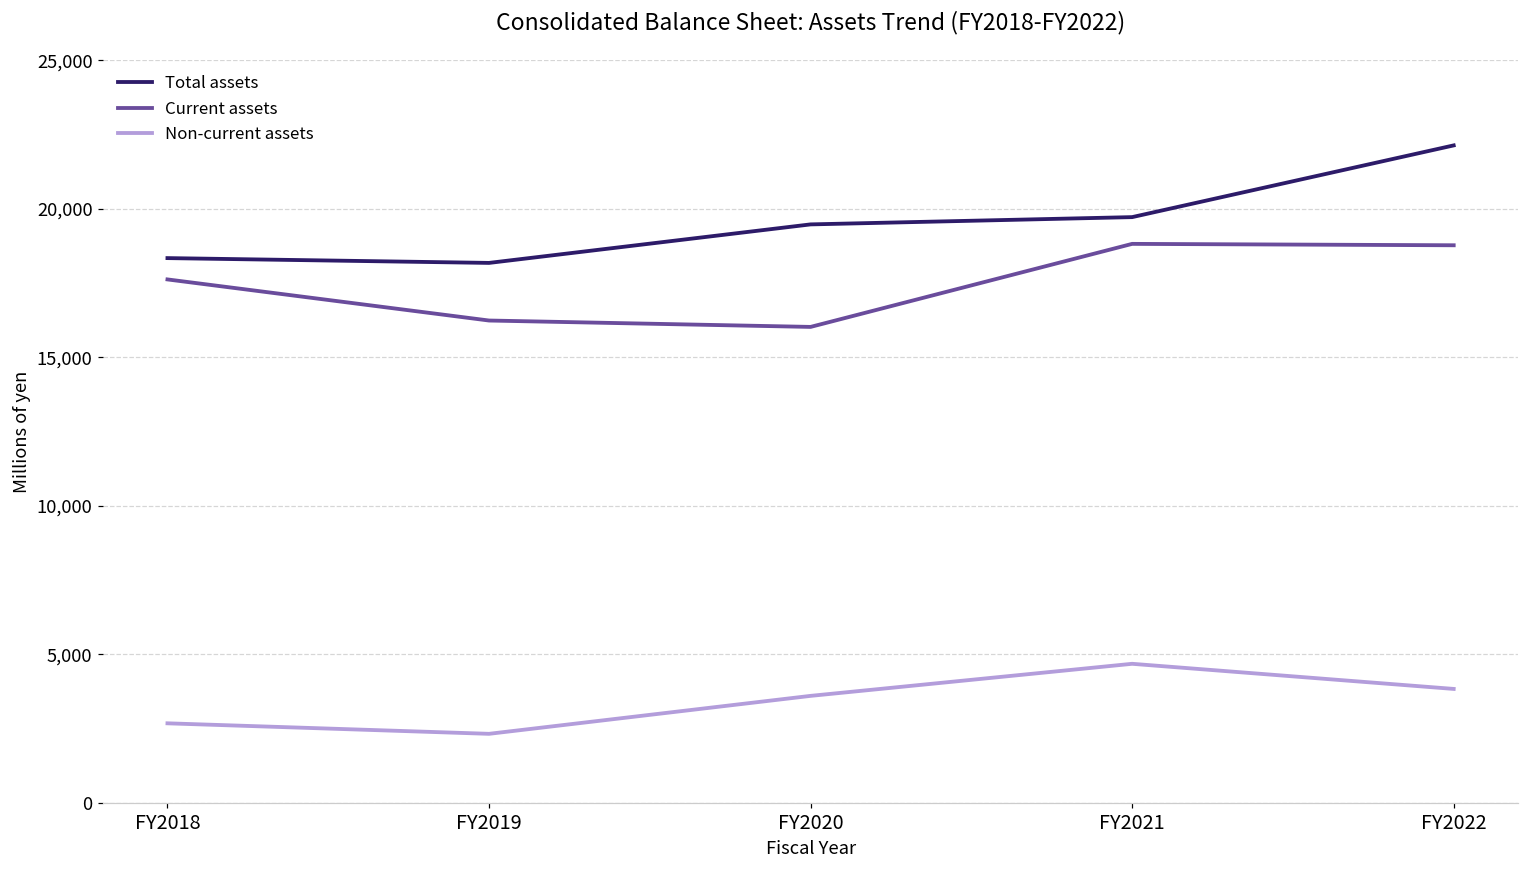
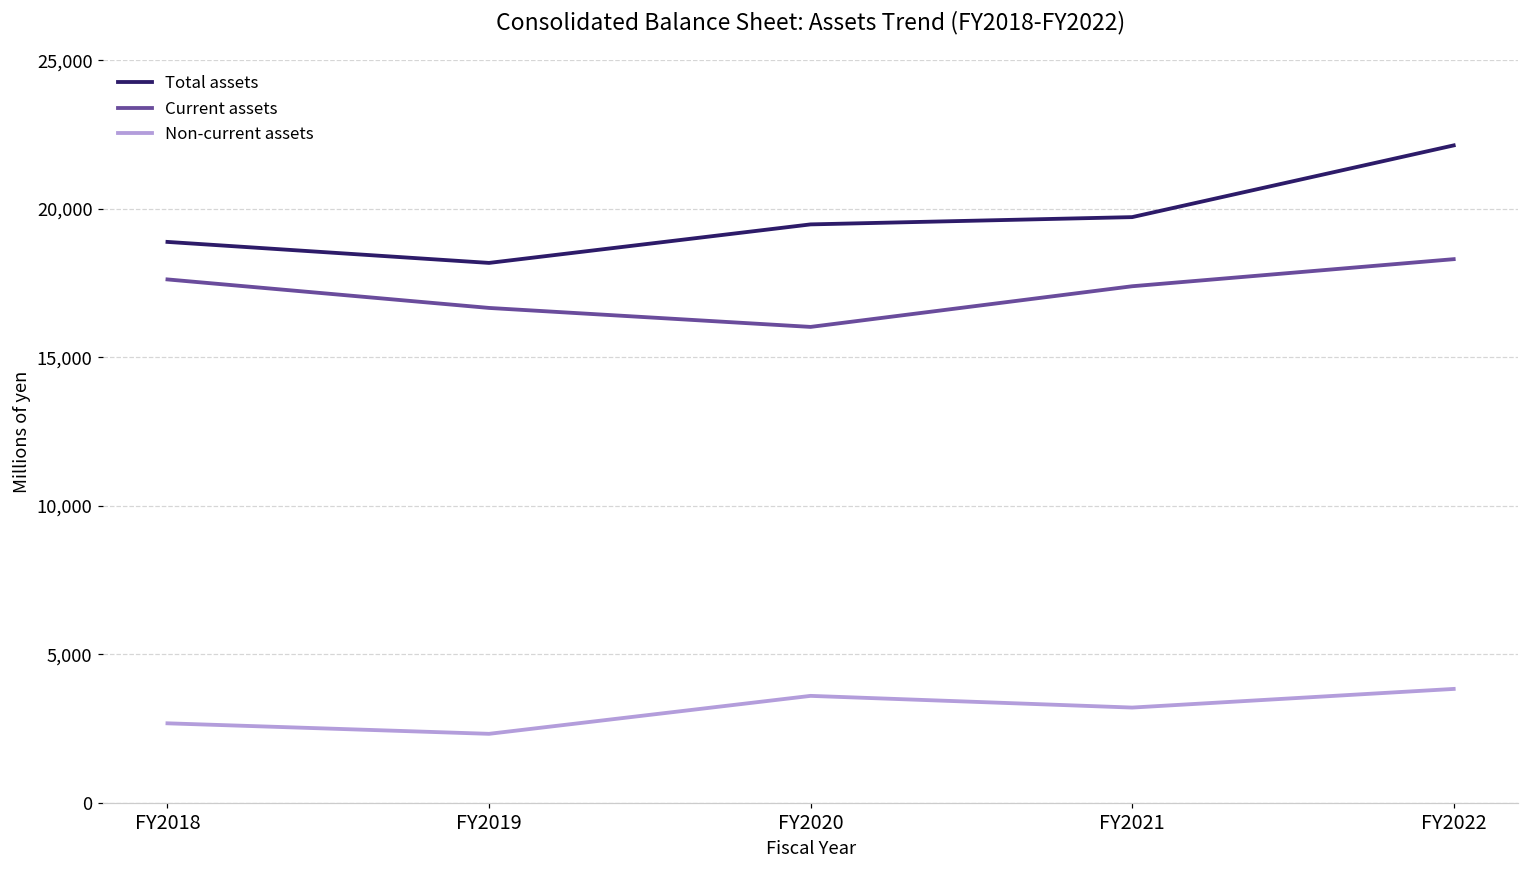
  {
    "Total assets": {
-     "FY2018": "18,300",
+     "FY2018": "18,900",
      "FY2019": "18,200",
      "FY2020": "19,500",
      "FY2021": "19,700",
      "FY2022": "22,100"
    },
    "Current assets": {
      "FY2018": "17,600",
-     "FY2019": "16,200",
+     "FY2019": "16,700",
      "FY2020": "16,000",
-     "FY2021": "18,800",
-     "FY2022": "18,800"
+     "FY2021": "17,400",
+     "FY2022": "18,300"
    },
    "Non-current assets": {
      "FY2018": "2,700",
      "FY2019": "2,300",
      "FY2020": "3,600",
-     "FY2021": "4,700",
+     "FY2021": "3,200",
      "FY2022": "3,800"
    }
  }
